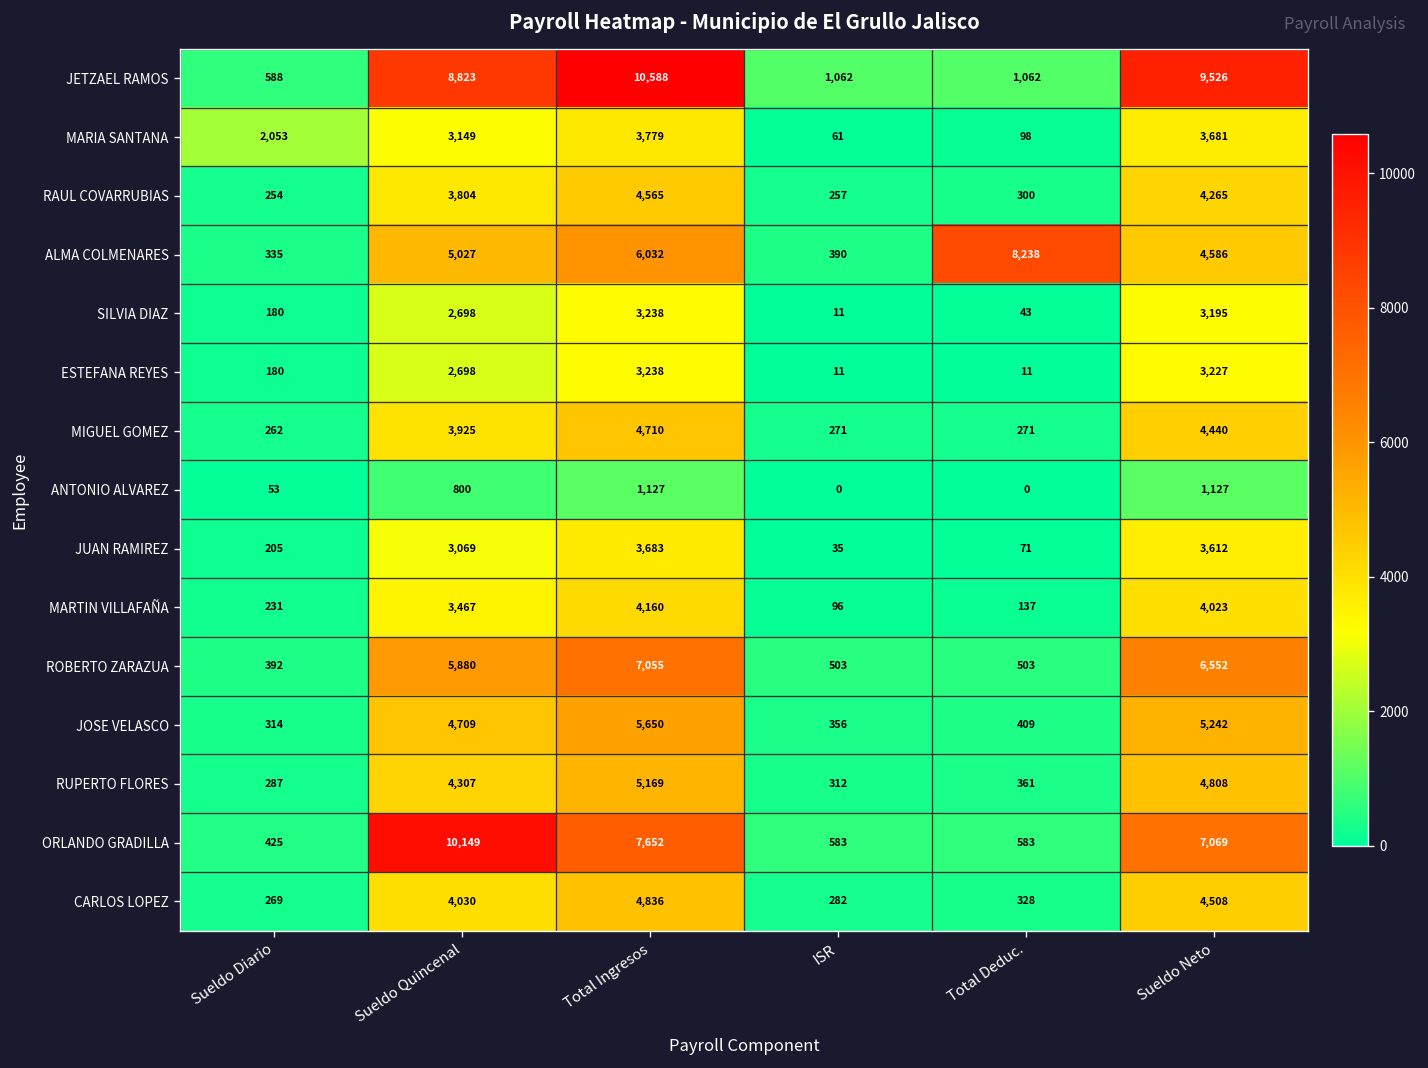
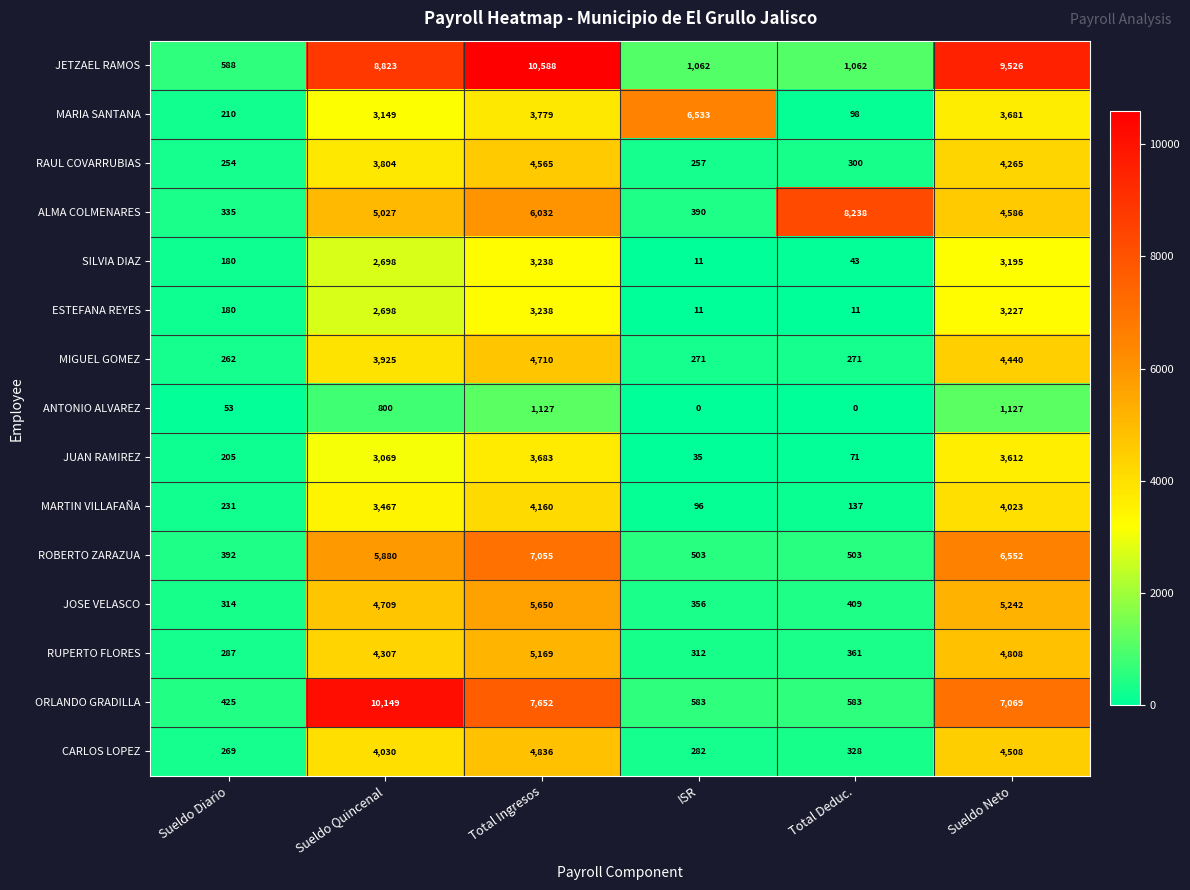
  {
    "JETZAEL RAMOS": {
      "Sueldo Diario": "588",
      "Sueldo Quincenal": "8,823",
      "Total Ingresos": "10,588",
      "ISR": "1,062",
      "Total Deduc.": "1,062",
      "Sueldo Neto": "9,526"
    },
    "MARIA SANTANA": {
-     "Sueldo Diario": "2,053",
+     "Sueldo Diario": "210",
      "Sueldo Quincenal": "3,149",
      "Total Ingresos": "3,779",
-     "ISR": "61",
+     "ISR": "6,533",
      "Total Deduc.": "98",
      "Sueldo Neto": "3,681"
    },
    "RAUL COVARRUBIAS": {
      "Sueldo Diario": "254",
      "Sueldo Quincenal": "3,804",
      "Total Ingresos": "4,565",
      "ISR": "257",
      "Total Deduc.": "300",
      "Sueldo Neto": "4,265"
    },
    "ALMA COLMENARES": {
      "Sueldo Diario": "335",
      "Sueldo Quincenal": "5,027",
      "Total Ingresos": "6,032",
      "ISR": "390",
      "Total Deduc.": "8,238",
      "Sueldo Neto": "4,586"
    },
    "SILVIA DIAZ": {
      "Sueldo Diario": "180",
      "Sueldo Quincenal": "2,698",
      "Total Ingresos": "3,238",
      "ISR": "11",
      "Total Deduc.": "43",
      "Sueldo Neto": "3,195"
    },
    "ESTEFANA REYES": {
      "Sueldo Diario": "180",
      "Sueldo Quincenal": "2,698",
      "Total Ingresos": "3,238",
      "ISR": "11",
      "Total Deduc.": "11",
      "Sueldo Neto": "3,227"
    },
    "MIGUEL GOMEZ": {
      "Sueldo Diario": "262",
      "Sueldo Quincenal": "3,925",
      "Total Ingresos": "4,710",
      "ISR": "271",
      "Total Deduc.": "271",
      "Sueldo Neto": "4,440"
    },
    "ANTONIO ALVAREZ": {
      "Sueldo Diario": "53",
      "Sueldo Quincenal": "800",
      "Total Ingresos": "1,127",
      "ISR": "0",
      "Total Deduc.": "0",
      "Sueldo Neto": "1,127"
    },
    "JUAN RAMIREZ": {
      "Sueldo Diario": "205",
      "Sueldo Quincenal": "3,069",
      "Total Ingresos": "3,683",
      "ISR": "35",
      "Total Deduc.": "71",
      "Sueldo Neto": "3,612"
    },
    "MARTIN VILLAFAÑA": {
      "Sueldo Diario": "231",
      "Sueldo Quincenal": "3,467",
      "Total Ingresos": "4,160",
      "ISR": "96",
      "Total Deduc.": "137",
      "Sueldo Neto": "4,023"
    },
    "ROBERTO ZARAZUA": {
      "Sueldo Diario": "392",
      "Sueldo Quincenal": "5,880",
      "Total Ingresos": "7,055",
      "ISR": "503",
      "Total Deduc.": "503",
      "Sueldo Neto": "6,552"
    },
    "JOSE VELASCO": {
      "Sueldo Diario": "314",
      "Sueldo Quincenal": "4,709",
      "Total Ingresos": "5,650",
      "ISR": "356",
      "Total Deduc.": "409",
      "Sueldo Neto": "5,242"
    },
    "RUPERTO FLORES": {
      "Sueldo Diario": "287",
      "Sueldo Quincenal": "4,307",
      "Total Ingresos": "5,169",
      "ISR": "312",
      "Total Deduc.": "361",
      "Sueldo Neto": "4,808"
    },
    "ORLANDO GRADILLA": {
      "Sueldo Diario": "425",
      "Sueldo Quincenal": "10,149",
      "Total Ingresos": "7,652",
      "ISR": "583",
      "Total Deduc.": "583",
      "Sueldo Neto": "7,069"
    },
    "CARLOS LOPEZ": {
      "Sueldo Diario": "269",
      "Sueldo Quincenal": "4,030",
      "Total Ingresos": "4,836",
      "ISR": "282",
      "Total Deduc.": "328",
      "Sueldo Neto": "4,508"
    }
  }
